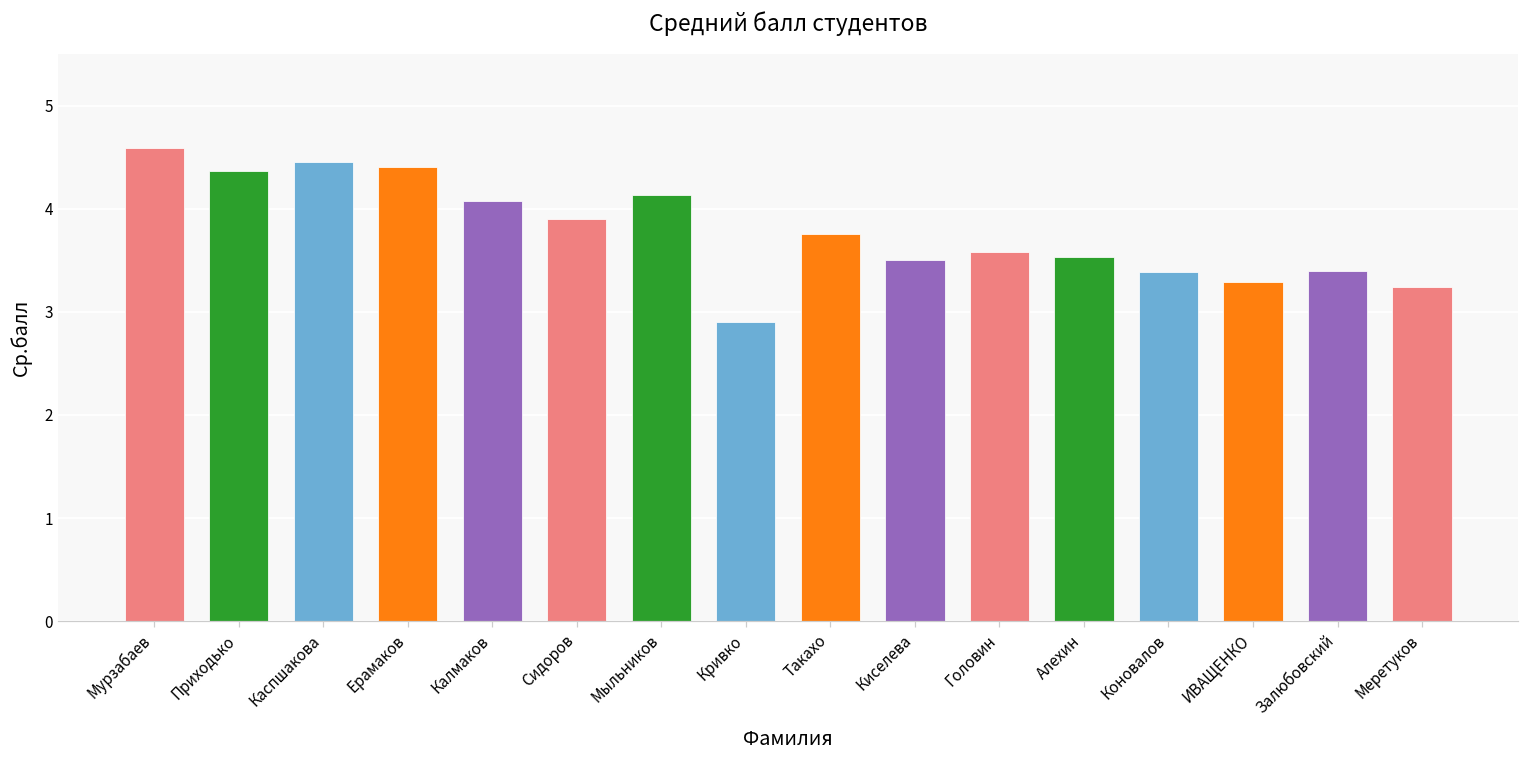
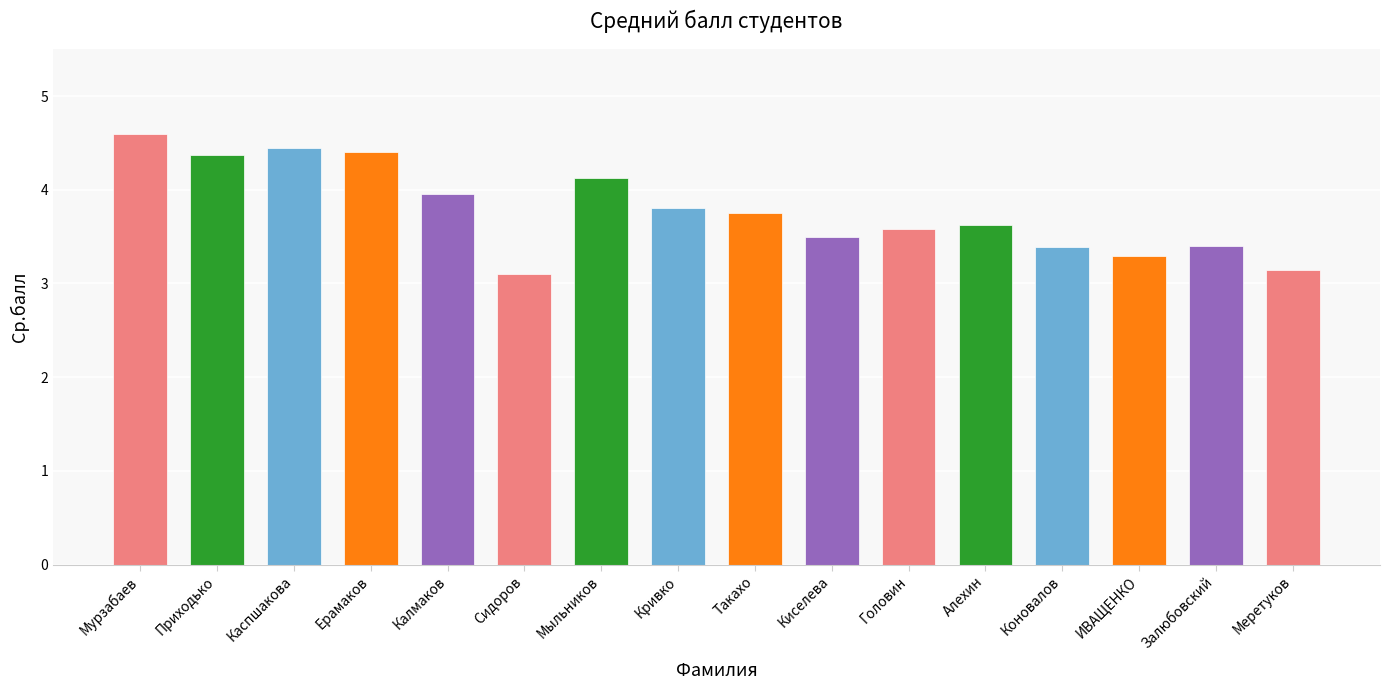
  {
    "Мурзабаев": 4.6,
    "Приходько": 4.4,
    "Каспшакова": 4.5,
    "Ерамаков": 4.4,
-   "Калмаков": 4.1,
-   "Сидоров": 3.9,
+   "Калмаков": 4.0,
+   "Сидоров": 3.1,
    "Мыльников": 4.1,
-   "Кривко": 2.9,
+   "Кривко": 3.8,
    "Такахо": 3.8,
    "Киселева": 3.5,
    "Головин": 3.6,
-   "Алехин": 3.5,
+   "Алехин": 3.6,
    "Коновалов": 3.4,
    "ИВАЩЕНКО": 3.3,
    "Залюбовский": 3.4,
-   "Меретуков": 3.2
+   "Меретуков": 3.1
  }
